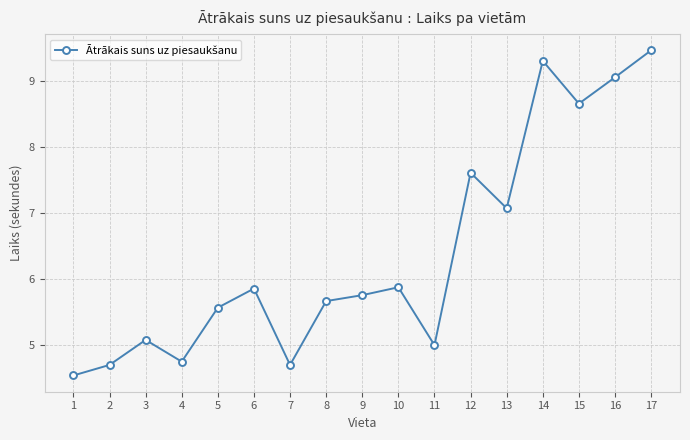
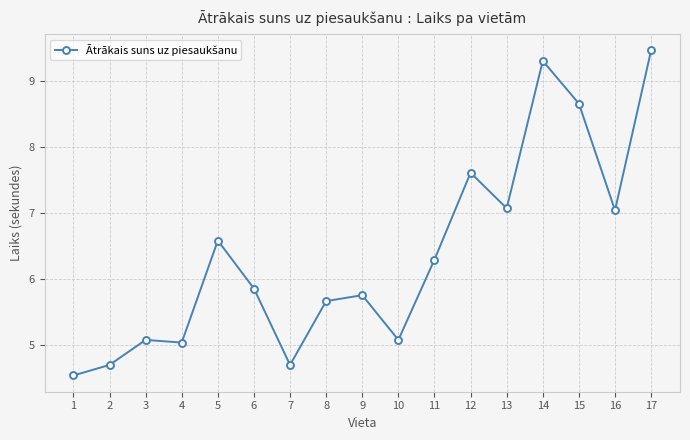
  {
    "1": 4.5,
    "2": 4.7,
    "3": 5.1,
-   "4": 4.7,
-   "5": 5.6,
+   "4": 5.0,
+   "5": 6.6,
    "6": 5.9,
    "7": 4.7,
    "8": 5.7,
    "9": 5.8,
-   "10": 5.9,
-   "11": 5.0,
+   "10": 5.1,
+   "11": 6.3,
    "12": 7.6,
    "13": 7.1,
    "14": 9.3,
    "15": 8.7,
-   "16": 9.1,
+   "16": 7.0,
    "17": 9.5
  }
